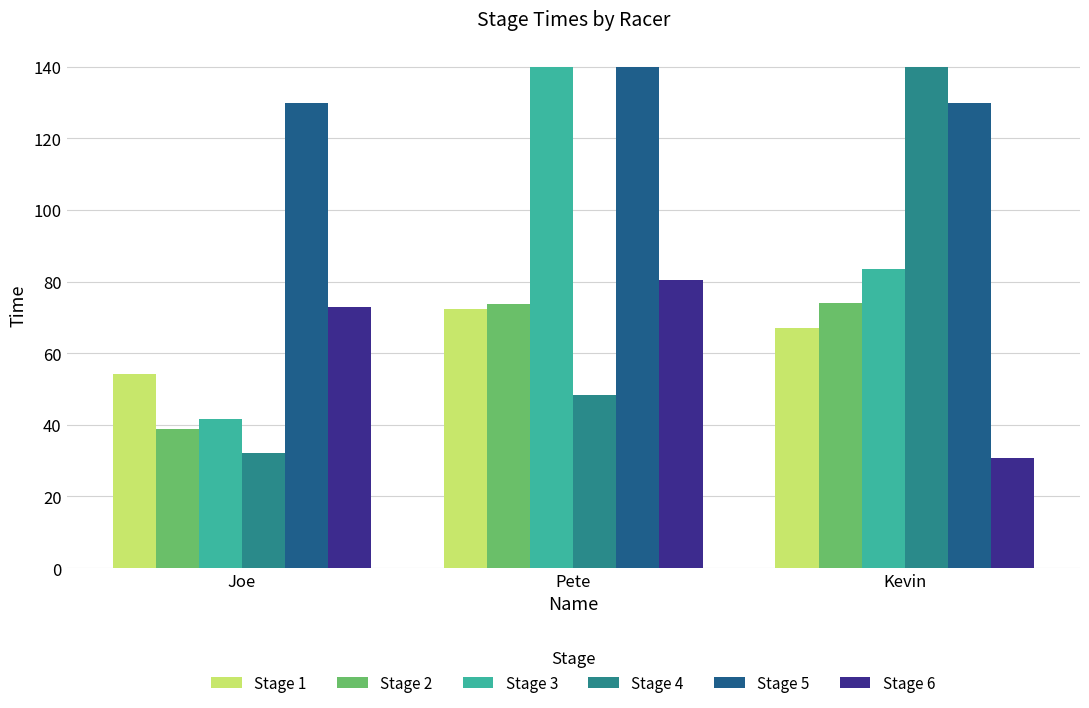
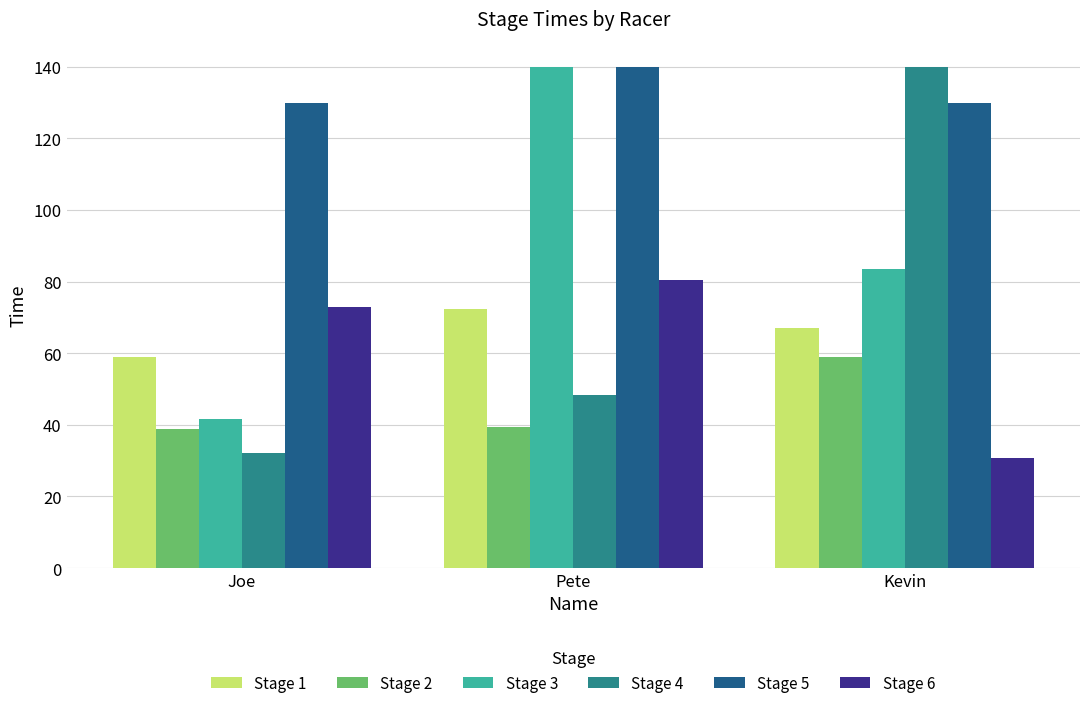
  {
    "Stage 1": {
-     "Joe": 54,
+     "Joe": 59,
      "Pete": 72,
      "Kevin": 67
    },
    "Stage 2": {
      "Joe": 39,
-     "Pete": 74,
-     "Kevin": 74
+     "Pete": 39,
+     "Kevin": 59
    },
    "Stage 6": {
      "Joe": 73,
      "Pete": 81,
      "Kevin": 31
    }
  }
